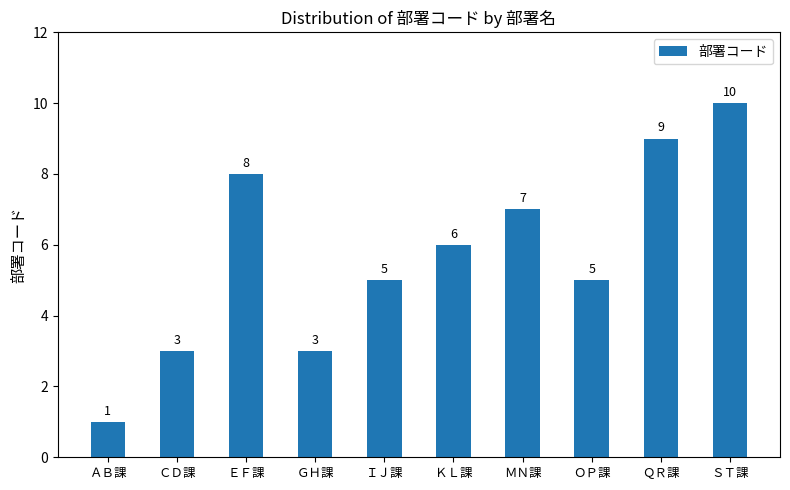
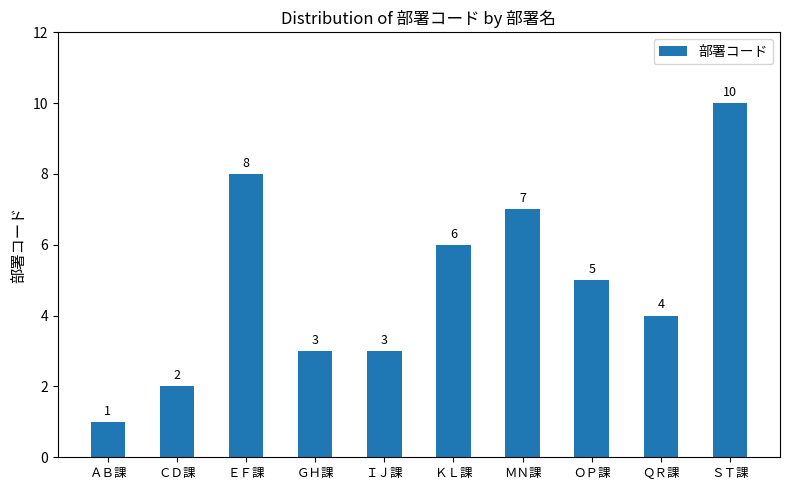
  {
    "ＡＢ課": 1,
-   "ＣＤ課": 3,
+   "ＣＤ課": 2,
    "ＥＦ課": 8,
    "ＧＨ課": 3,
-   "ＩＪ課": 5,
+   "ＩＪ課": 3,
    "ＫＬ課": 6,
    "ＭＮ課": 7,
    "ＯＰ課": 5,
-   "ＱＲ課": 9,
+   "ＱＲ課": 4,
    "ＳＴ課": 10
  }
